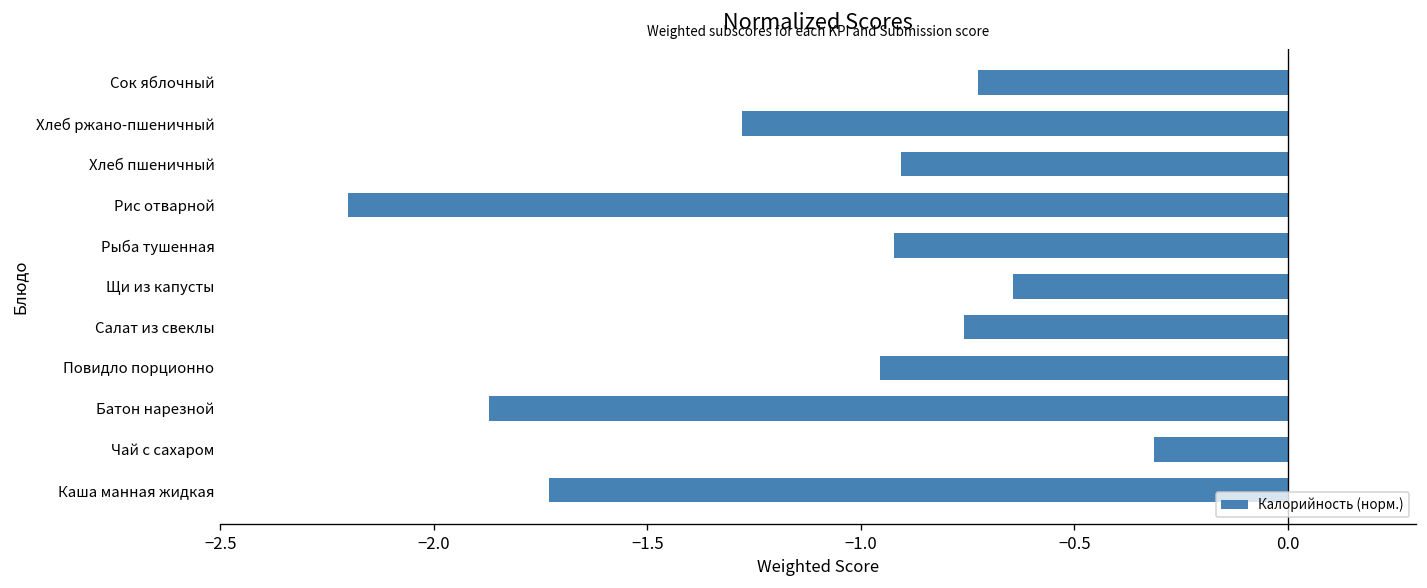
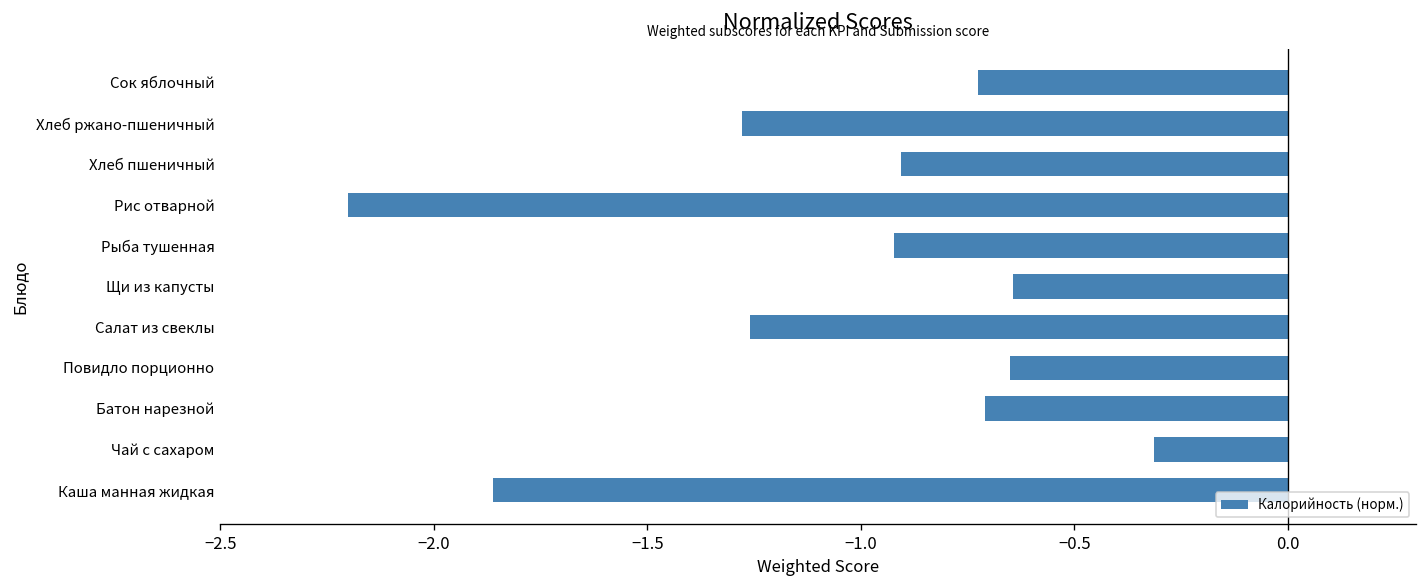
  {
    "Сок яблочный": -0.73,
    "Хлеб ржано-пшеничный": -1.28,
    "Хлеб пшеничный": -0.91,
    "Рис отварной": -2.20,
    "Рыба тушенная": -0.92,
    "Щи из капусты": -0.64,
-   "Салат из свеклы": -0.76,
-   "Повидло порционно": -0.96,
-   "Батон нарезной": -1.87,
+   "Салат из свеклы": -1.26,
+   "Повидло порционно": -0.65,
+   "Батон нарезной": -0.71,
    "Чай с сахаром": -0.31,
-   "Каша манная жидкая": -1.73
+   "Каша манная жидкая": -1.86
  }
